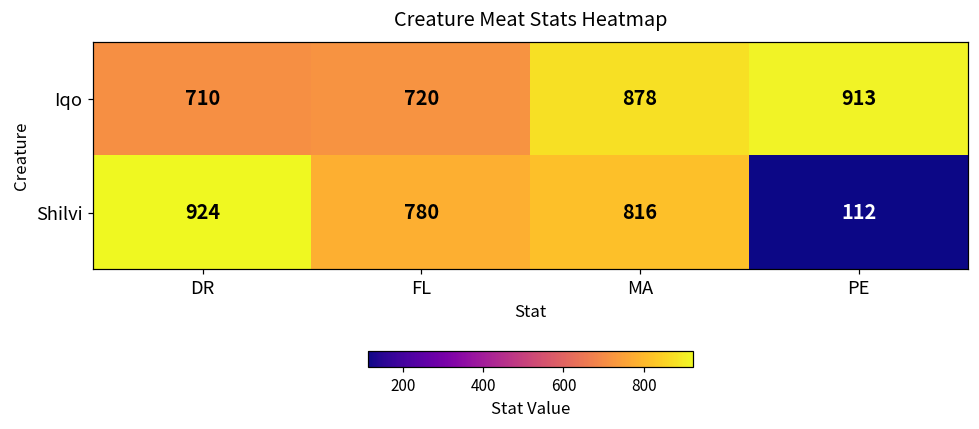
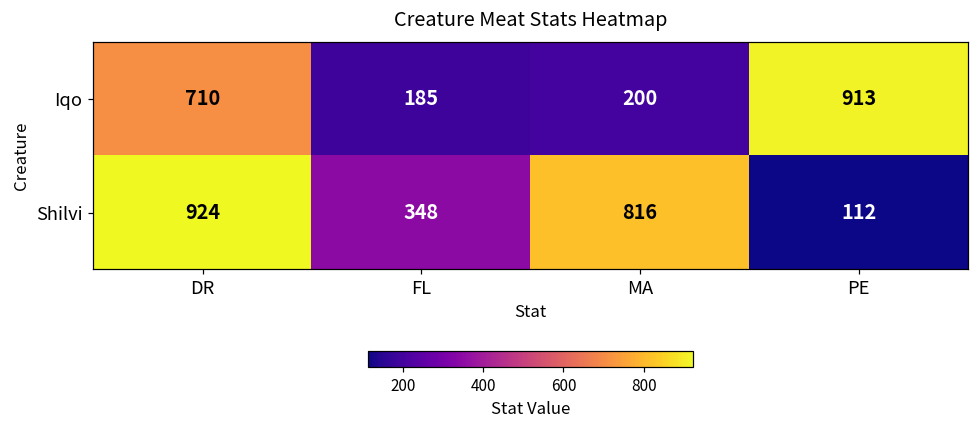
  {
    "Iqo": {
      "DR": 710,
-     "FL": 720,
-     "MA": 878,
+     "FL": 185,
+     "MA": 200,
      "PE": 913
    },
    "Shilvi": {
      "DR": 924,
-     "FL": 780,
+     "FL": 348,
      "MA": 816,
      "PE": 112
    }
  }
